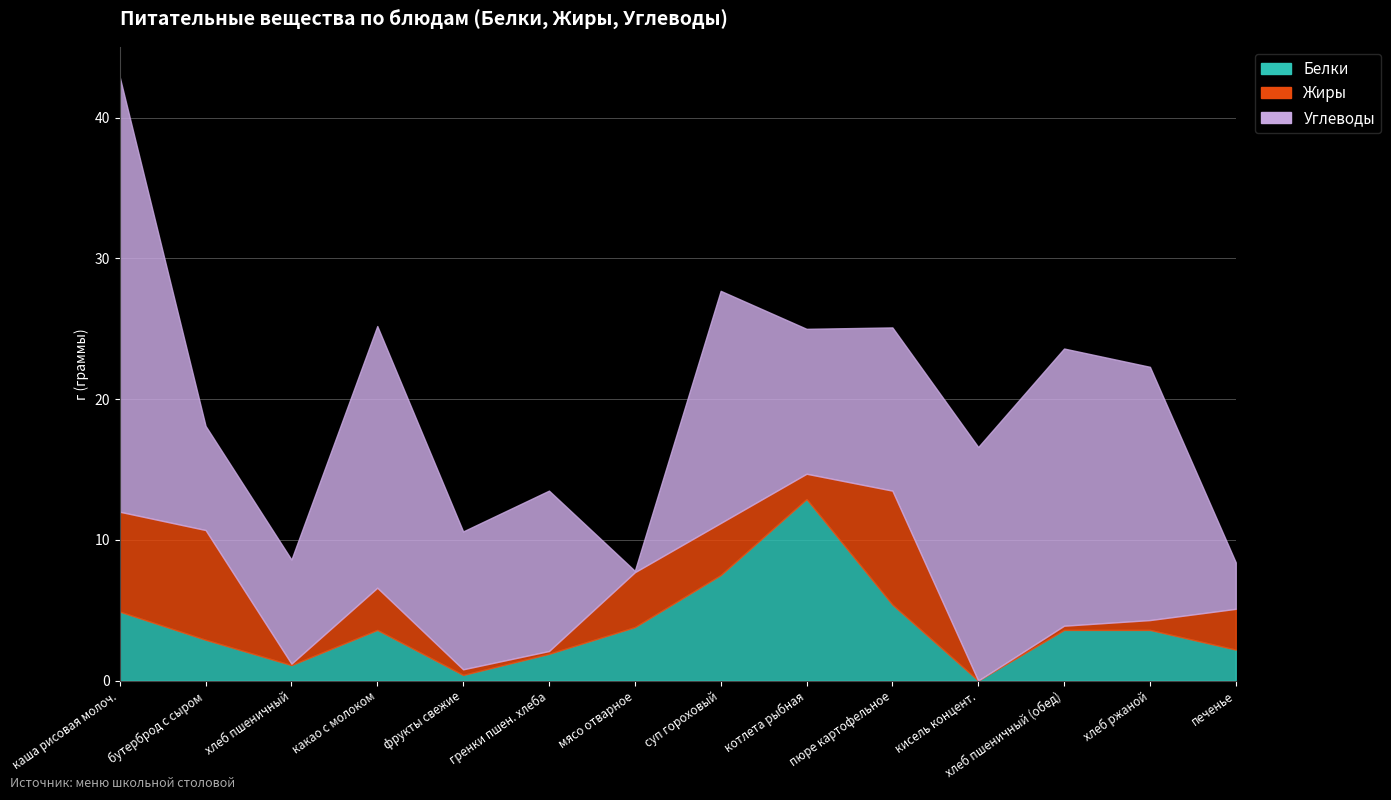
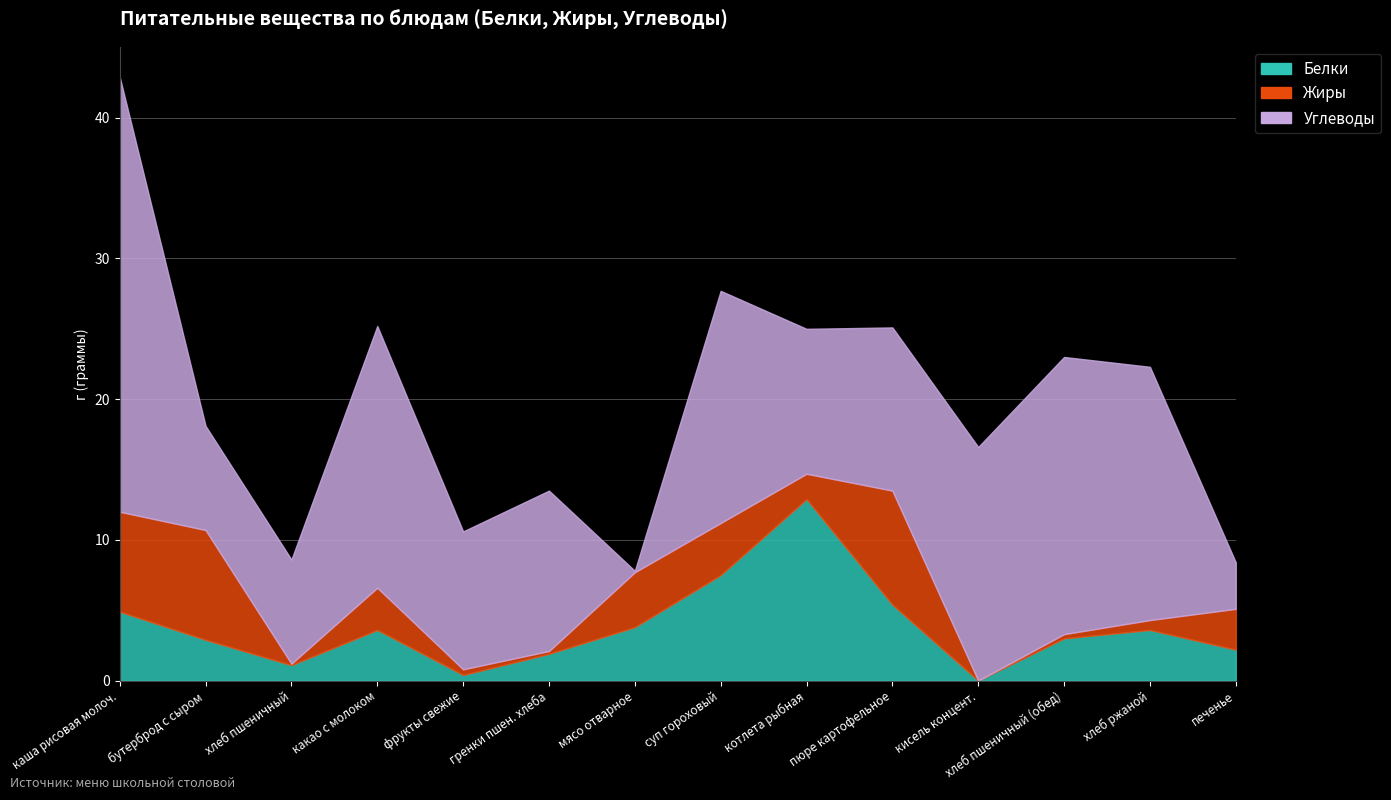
  {
    "Белки": {
      "каша рисовая молоч.": 4.9,
      "бутерброд с сыром": 2.9,
      "какао с молоком": 3.6,
      "фрукты свежие": 0.4,
      "гренки пшен. хлеба": 1.9,
      "мясо отварное": 3.8,
      "суп гороховый": 7.5,
      "котлета рыбная": 12.9,
      "пюре картофельное": 5.4,
-     "хлеб пшеничный (обед)": 3.6,
+     "хлеб пшеничный (обед)": 3.0,
      "хлеб ржаной": 3.6,
      "печенье": 2.2
    },
    "Жиры": {
      "каша рисовая молоч.": 7.1,
      "бутерброд с сыром": 7.8,
      "какао с молоком": 3.0,
      "фрукты свежие": 0.4,
      "гренки пшен. хлеба": 0.2,
      "суп гороховый": 3.7,
      "котлета рыбная": 1.8,
      "пюре картофельное": 8.1,
      "хлеб пшеничный (обед)": 0.3,
      "хлеб ржаной": 0.7,
      "печенье": 2.9
    },
    "Углеводы": {
      "каша рисовая молоч.": 30.9,
      "бутерброд с сыром": 7.4,
      "хлеб пшеничный": 7.4,
      "какао с молоком": 18.6,
      "фрукты свежие": 9.8,
      "гренки пшен. хлеба": 11.4,
      "суп гороховый": 16.5,
      "котлета рыбная": 10.3,
      "пюре картофельное": 11.6,
      "кисель концент.": 16.6,
      "хлеб пшеничный (обед)": 19.7,
      "хлеб ржаной": 18.0,
      "печенье": 3.3
    }
  }
